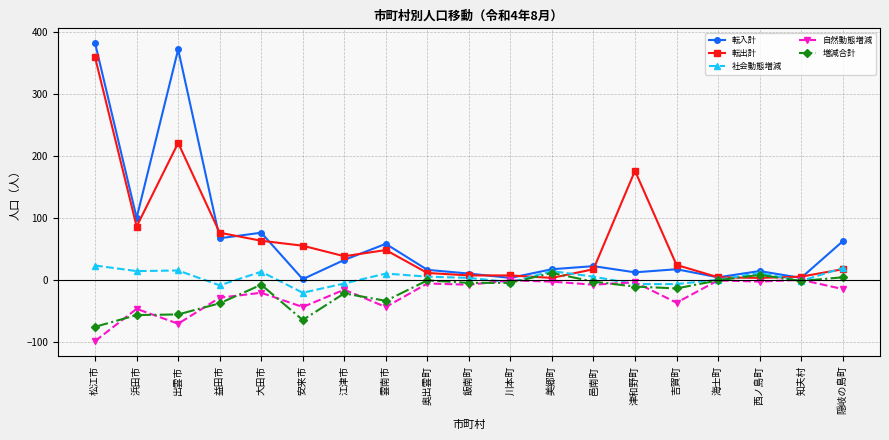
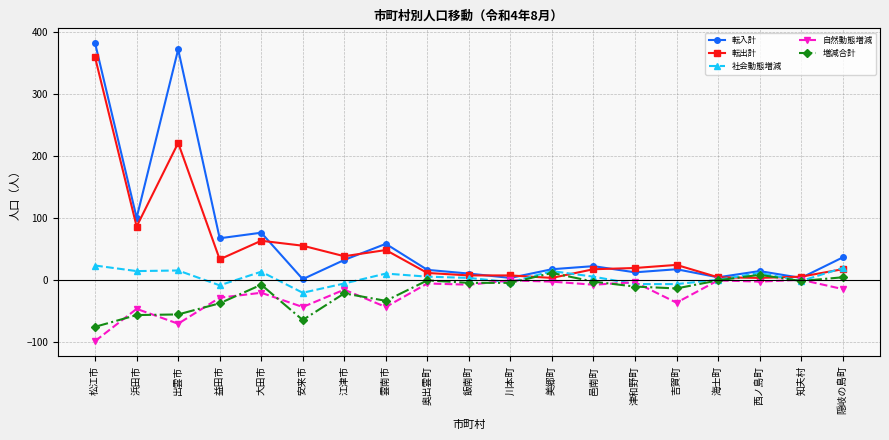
  {
    "転入計": {
      "松江市": 380,
      "浜田市": 100,
      "出雲市": 370,
      "益田市": 70,
      "大田市": 80,
      "安来市": 0,
      "江津市": 30,
      "雲南市": 60,
      "奥出雲町": 20,
      "邑南町": 20,
      "津和野町": 10,
      "吉賀町": 20,
-     "隠岐の島町": 60
+     "隠岐の島町": 40
    },
    "転出計": {
      "松江市": 360,
      "浜田市": 90,
      "出雲市": 220,
-     "益田市": 80,
+     "益田市": 30,
      "大田市": 60,
      "安来市": 60,
      "江津市": 40,
      "雲南市": 50,
      "奥出雲町": 10,
      "美郷町": 0,
      "邑南町": 20,
-     "津和野町": 180,
+     "津和野町": 20,
      "吉賀町": 20,
      "西ノ島町": 0
    },
    "社会動態増減": {
      "松江市": 20,
      "浜田市": 10,
      "出雲市": 20,
      "益田市": -10,
      "大田市": 10,
      "安来市": -20,
      "江津市": -10,
      "雲南市": 10,
      "奥出雲町": 10,
      "邑南町": 10,
      "吉賀町": -10
    },
    "自然動態増減": {
      "松江市": -100,
      "浜田市": -50,
      "出雲市": -70,
      "益田市": -30,
      "大田市": -20,
      "安来市": -40,
      "江津市": -20,
      "雲南市": -40,
      "奥出雲町": -10,
      "美郷町": 0,
      "邑南町": -10,
      "吉賀町": -40,
      "西ノ島町": 0,
      "隠岐の島町": -20
    },
    "増減合計": {
      "松江市": -80,
      "浜田市": -60,
      "出雲市": -60,
      "益田市": -40,
      "大田市": -10,
      "安来市": -70,
      "江津市": -20,
      "雲南市": -30,
      "奥出雲町": 0,
      "邑南町": 0,
      "吉賀町": -10,
      "隠岐の島町": 0
    }
  }
